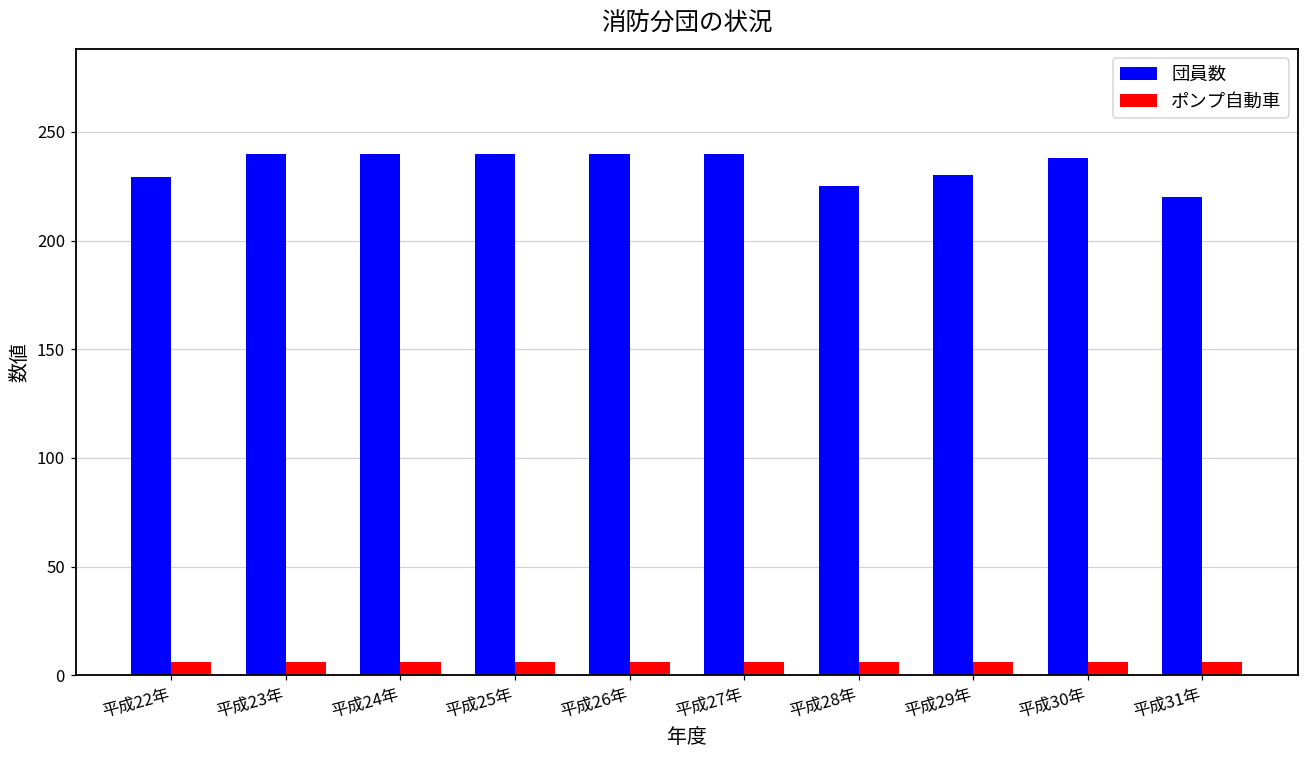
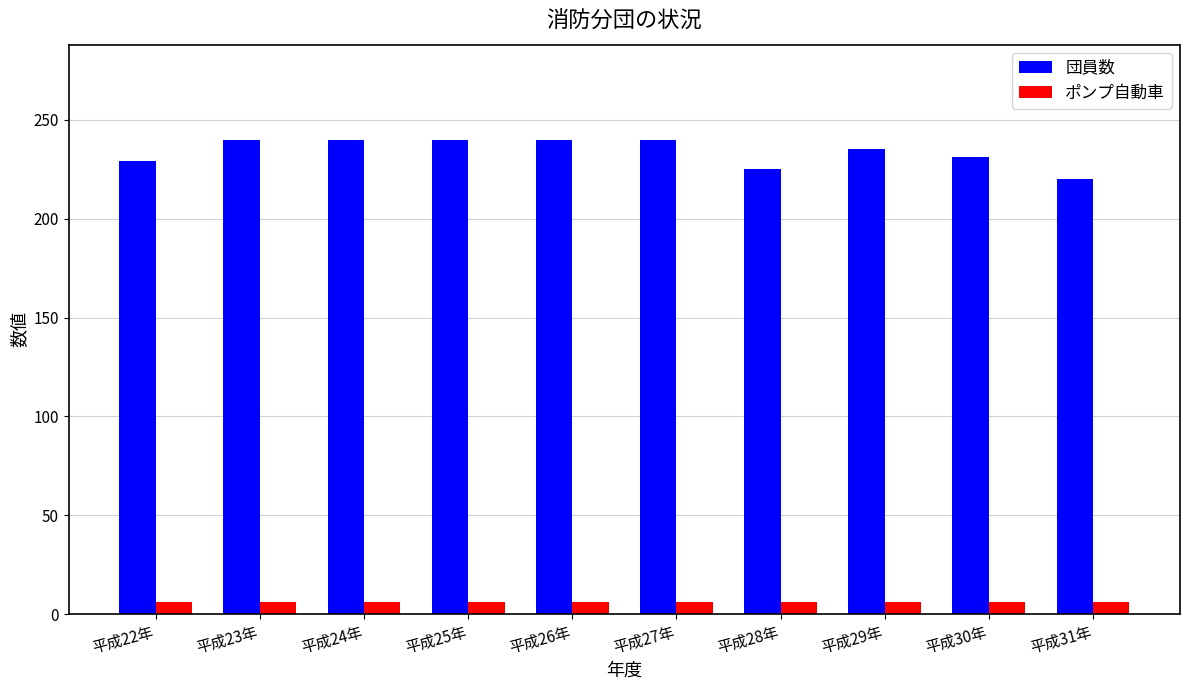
  {
    "団員数": {
      "平成22年": 229,
      "平成23年": 240,
      "平成24年": 240,
      "平成25年": 240,
      "平成26年": 240,
      "平成27年": 240,
      "平成28年": 225,
-     "平成29年": 230,
-     "平成30年": 238,
+     "平成29年": 235,
+     "平成30年": 231,
      "平成31年": 220
    },
    "ポンプ自動車": {
      "平成22年": 6,
      "平成23年": 6,
      "平成24年": 6,
      "平成25年": 6,
      "平成26年": 6,
      "平成27年": 6,
      "平成28年": 6,
      "平成29年": 6,
      "平成30年": 6,
      "平成31年": 6
    }
  }
